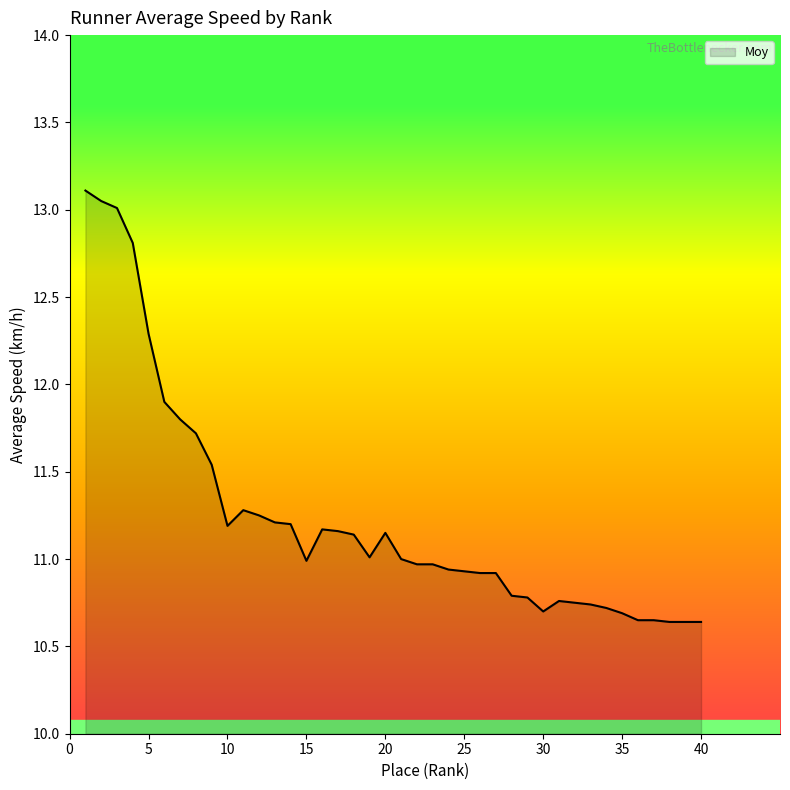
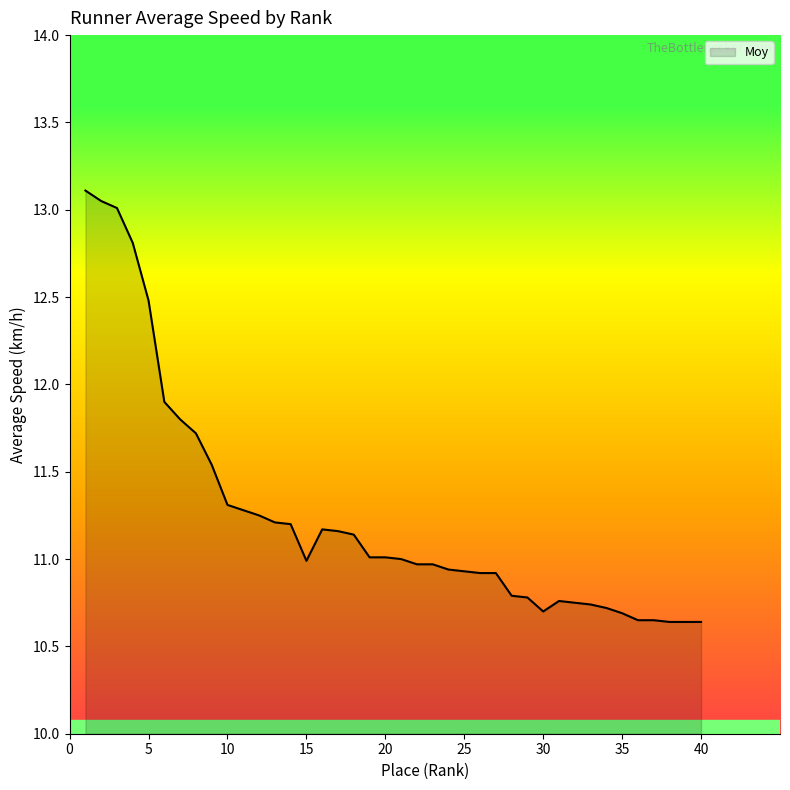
  {
-   "5": 12.29,
-   "10": 11.19,
+   "5": 12.48,
+   "10": 11.31,
    "15": 10.99,
-   "20": 11.15,
+   "20": 11.01,
    "25": 10.93,
    "30": 10.70,
    "35": 10.69,
    "40": 10.64
  }
